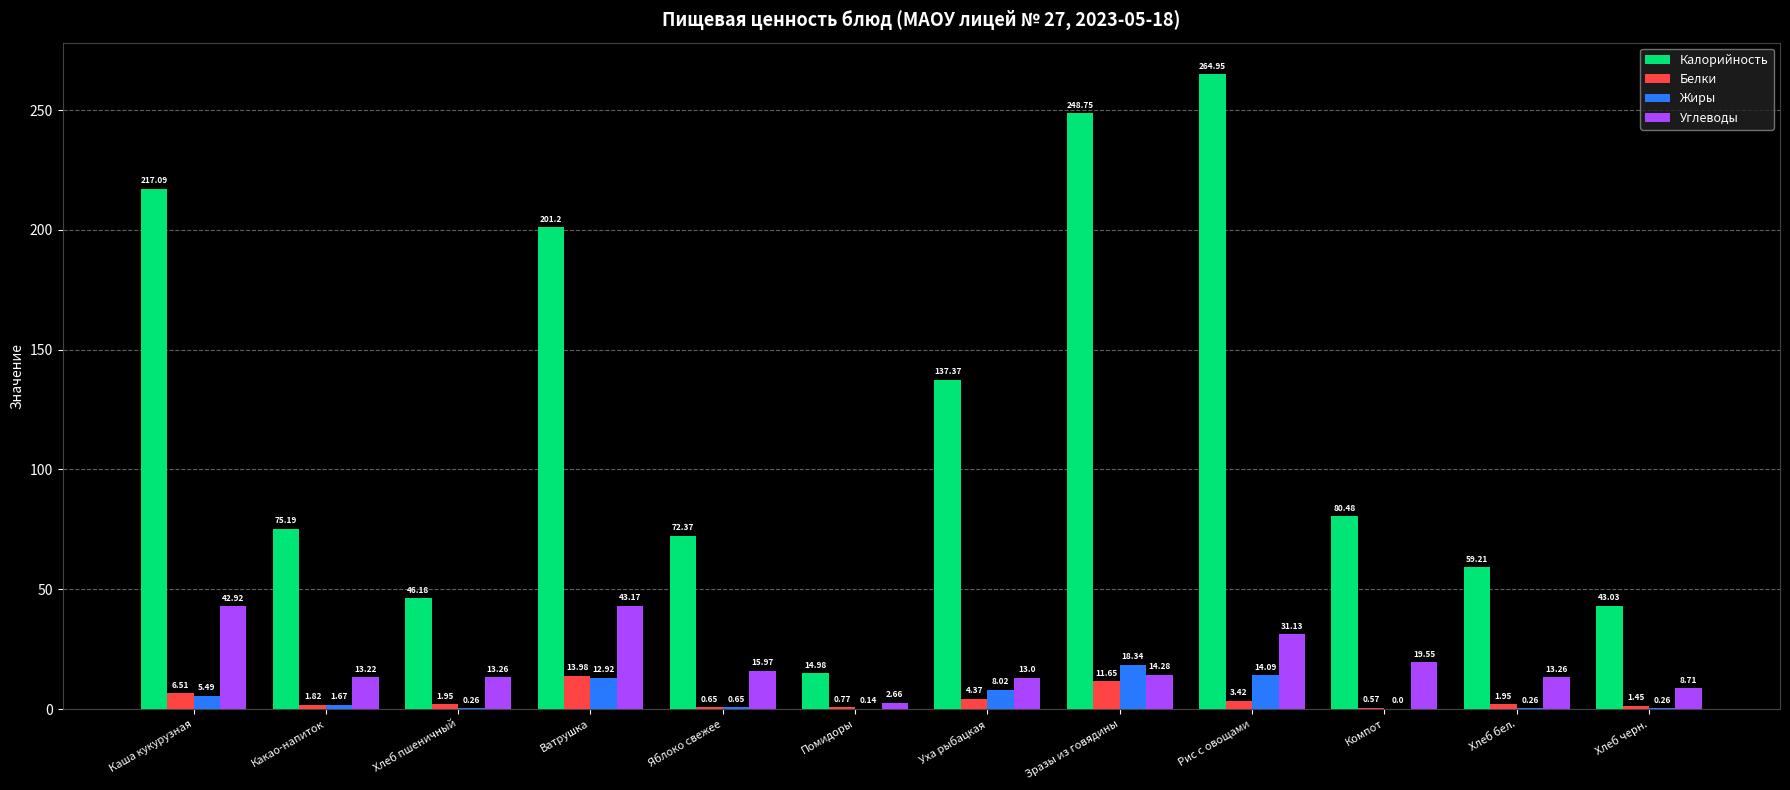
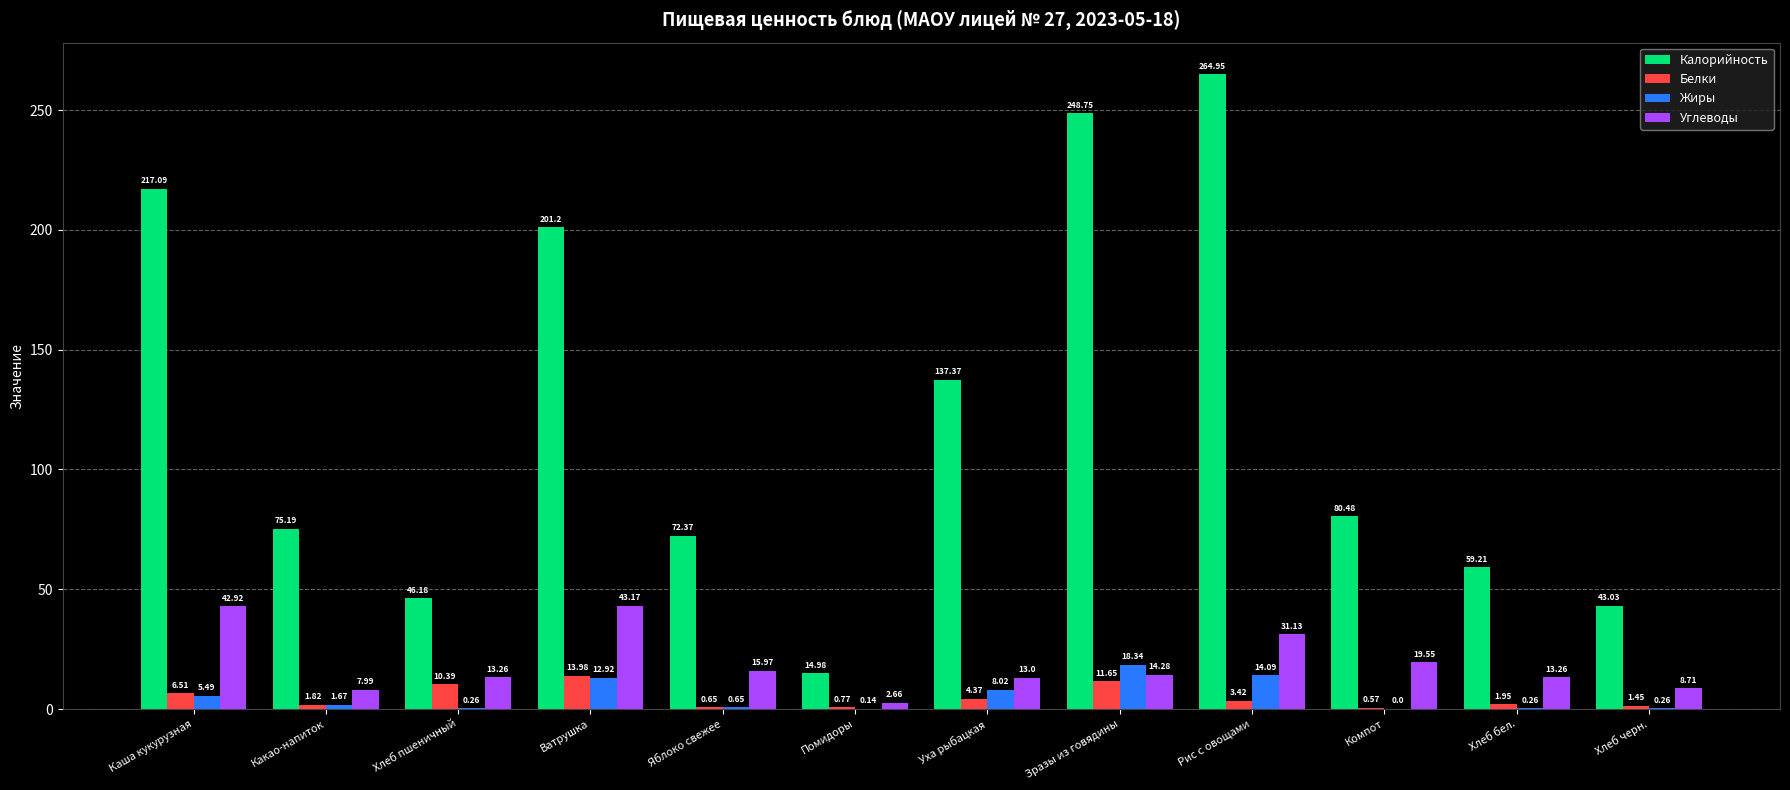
  {
    "Калорийность": {
      "Каша кукурузная": 217.09,
      "Какао-напиток": 75.19,
      "Хлеб пшеничный": 46.18,
      "Ватрушка": 201.2,
      "Яблоко свежее": 72.37,
      "Помидоры": 14.98,
      "Уха рыбацкая": 137.37,
      "Зразы из говядины": 248.75,
      "Рис с овощами": 264.95,
      "Компот": 80.48,
      "Хлеб бел.": 59.21,
      "Хлеб черн.": 43.03
    },
    "Белки": {
      "Каша кукурузная": 6.51,
      "Какао-напиток": 1.82,
-     "Хлеб пшеничный": 1.95,
+     "Хлеб пшеничный": 10.39,
      "Ватрушка": 13.98,
      "Яблоко свежее": 0.65,
      "Помидоры": 0.77,
      "Уха рыбацкая": 4.37,
      "Зразы из говядины": 11.65,
      "Рис с овощами": 3.42,
      "Компот": 0.57,
      "Хлеб бел.": 1.95,
      "Хлеб черн.": 1.45
    },
    "Жиры": {
      "Каша кукурузная": 5.49,
      "Какао-напиток": 1.67,
      "Хлеб пшеничный": 0.26,
      "Ватрушка": 12.92,
      "Яблоко свежее": 0.65,
      "Помидоры": 0.14,
      "Уха рыбацкая": 8.02,
      "Зразы из говядины": 18.34,
      "Рис с овощами": 14.09,
      "Компот": 0.0,
      "Хлеб бел.": 0.26,
      "Хлеб черн.": 0.26
    },
    "Углеводы": {
      "Каша кукурузная": 42.92,
-     "Какао-напиток": 13.22,
+     "Какао-напиток": 7.99,
      "Хлеб пшеничный": 13.26,
      "Ватрушка": 43.17,
      "Яблоко свежее": 15.97,
      "Помидоры": 2.66,
      "Уха рыбацкая": 13.0,
      "Зразы из говядины": 14.28,
      "Рис с овощами": 31.13,
      "Компот": 19.55,
      "Хлеб бел.": 13.26,
      "Хлеб черн.": 8.71
    }
  }
